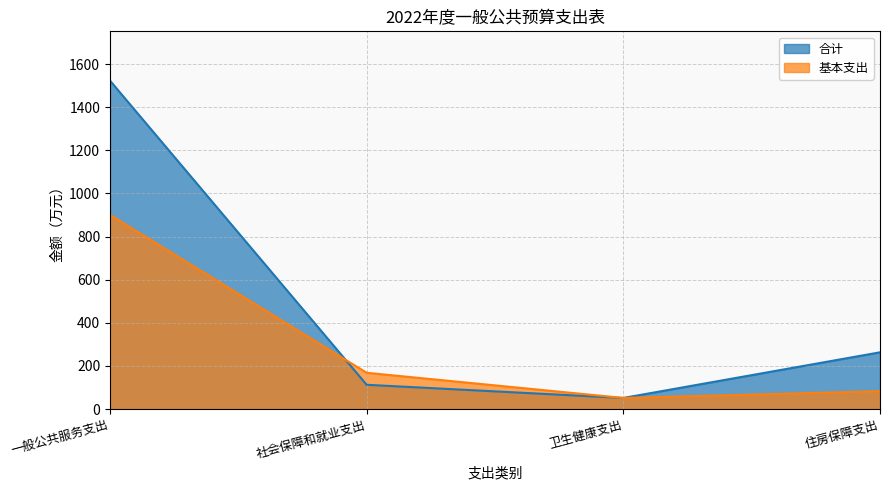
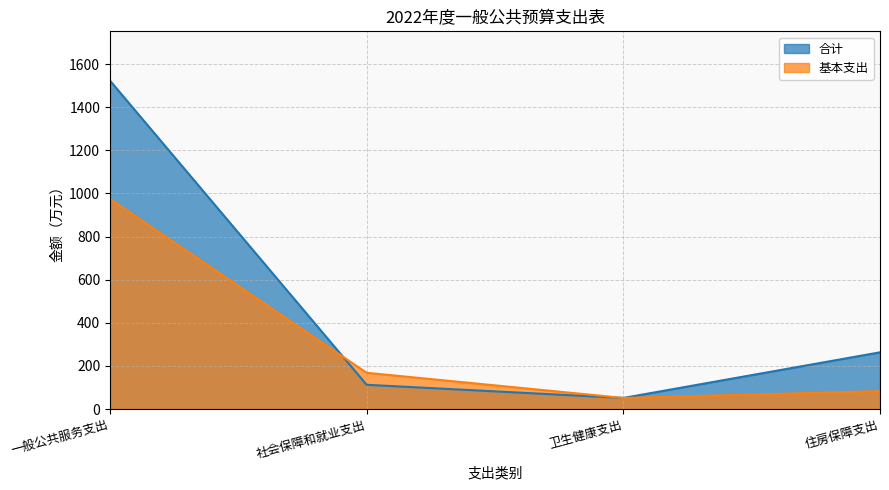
  {
    "合计": {
      "一般公共服务支出": 1520,
      "社会保障和就业支出": 110,
      "住房保障支出": 260
    },
    "基本支出": {
-     "一般公共服务支出": 900,
+     "一般公共服务支出": 970,
      "社会保障和就业支出": 170,
      "住房保障支出": 80
    }
  }
